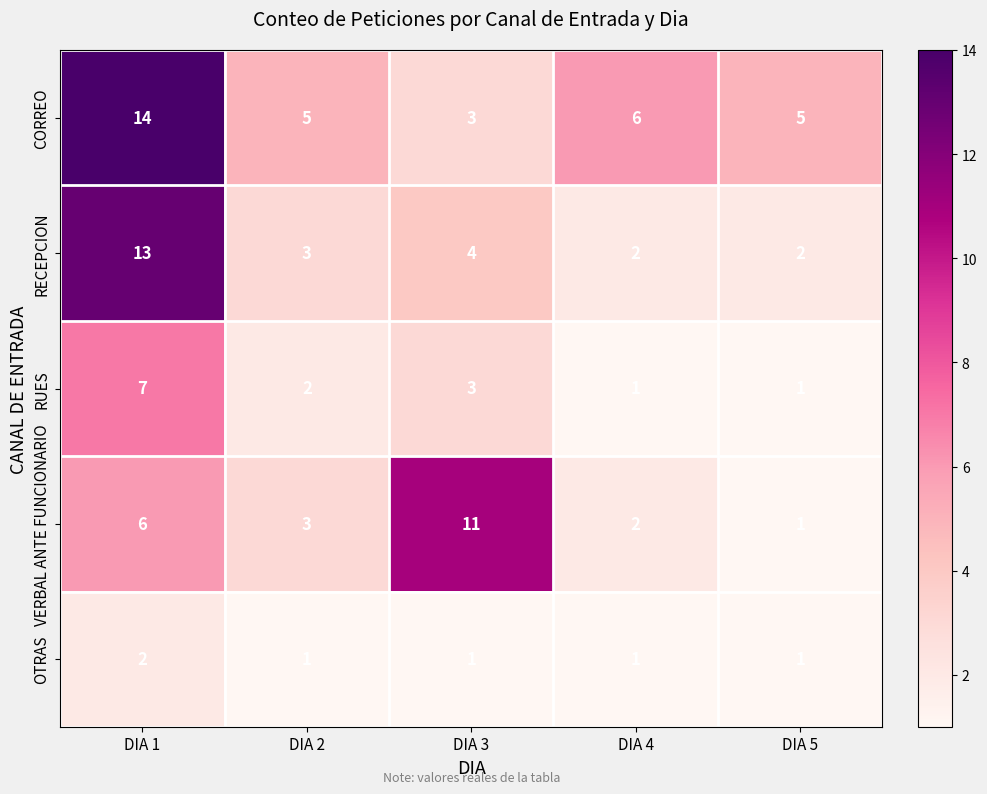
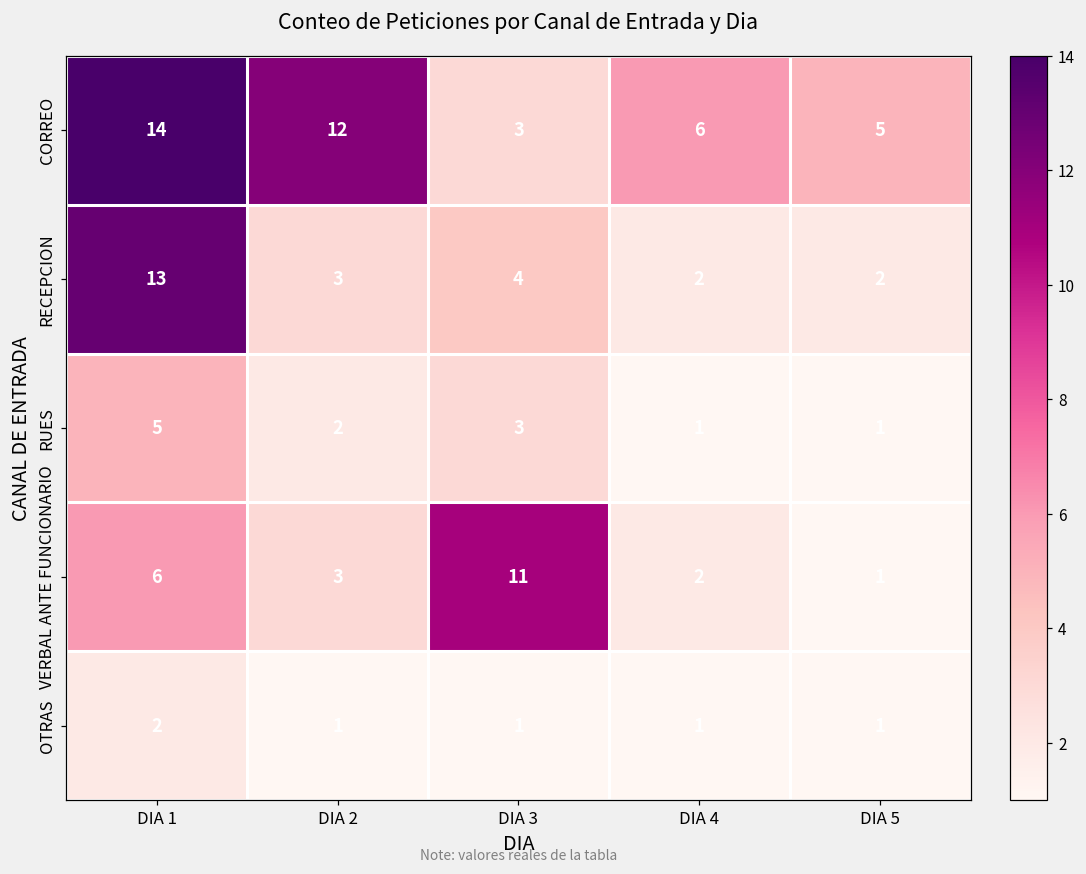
  {
    "CORREO": {
      "DIA 1": 14,
-     "DIA 2": 5,
+     "DIA 2": 12,
      "DIA 4": 6,
      "DIA 5": 5
    },
    "RECEPCION": {
      "DIA 1": 13,
      "DIA 3": 4
    },
    "RUES": {
-     "DIA 1": 7
+     "DIA 1": 5
    },
    "VERBAL ANTE FUNCIONARIO": {
      "DIA 1": 6,
      "DIA 3": 11
    }
  }
